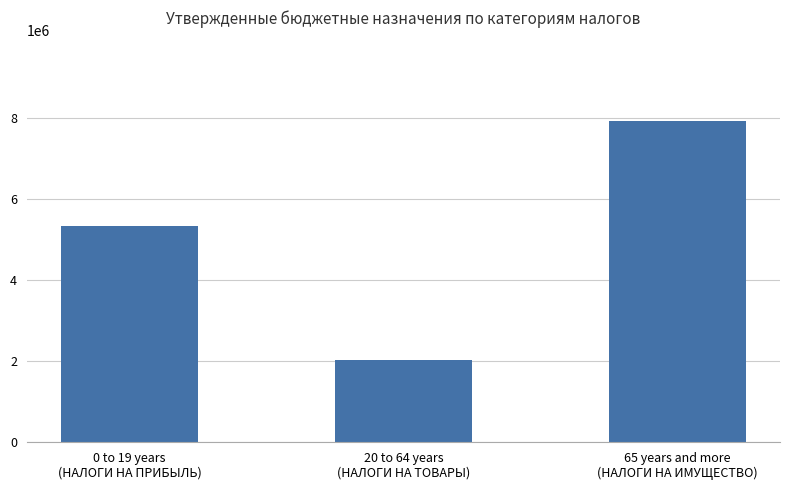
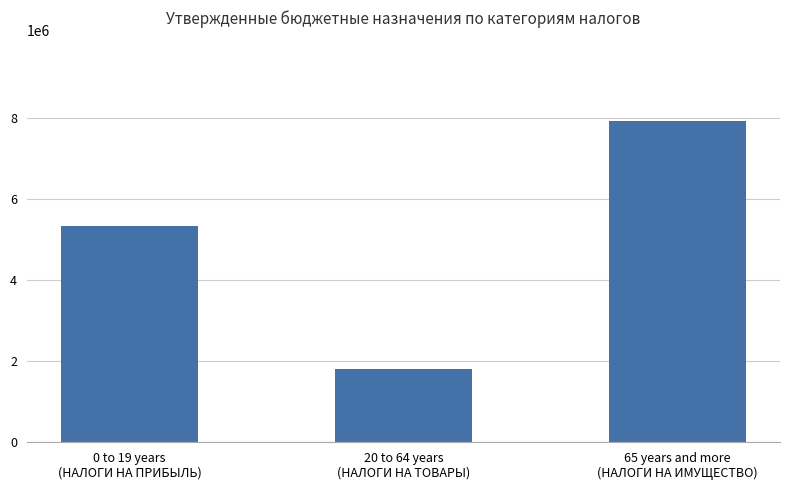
  {
    "0 to 19 years (НАЛОГИ НА ПРИБЫЛЬ)": 5300000,
-   "20 to 64 years (НАЛОГИ НА ТОВАРЫ)": 2000000,
+   "20 to 64 years (НАЛОГИ НА ТОВАРЫ)": 1800000,
    "65 years and more (НАЛОГИ НА ИМУЩЕСТВО)": 7900000
  }
